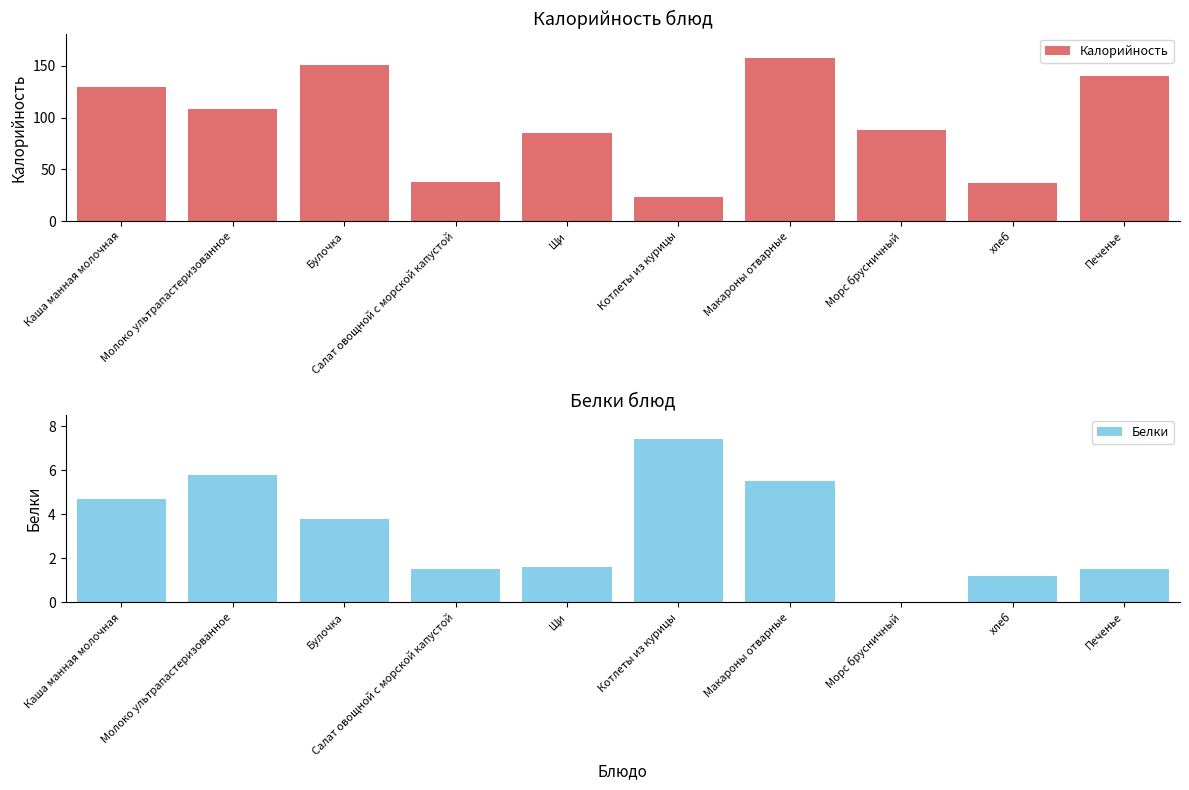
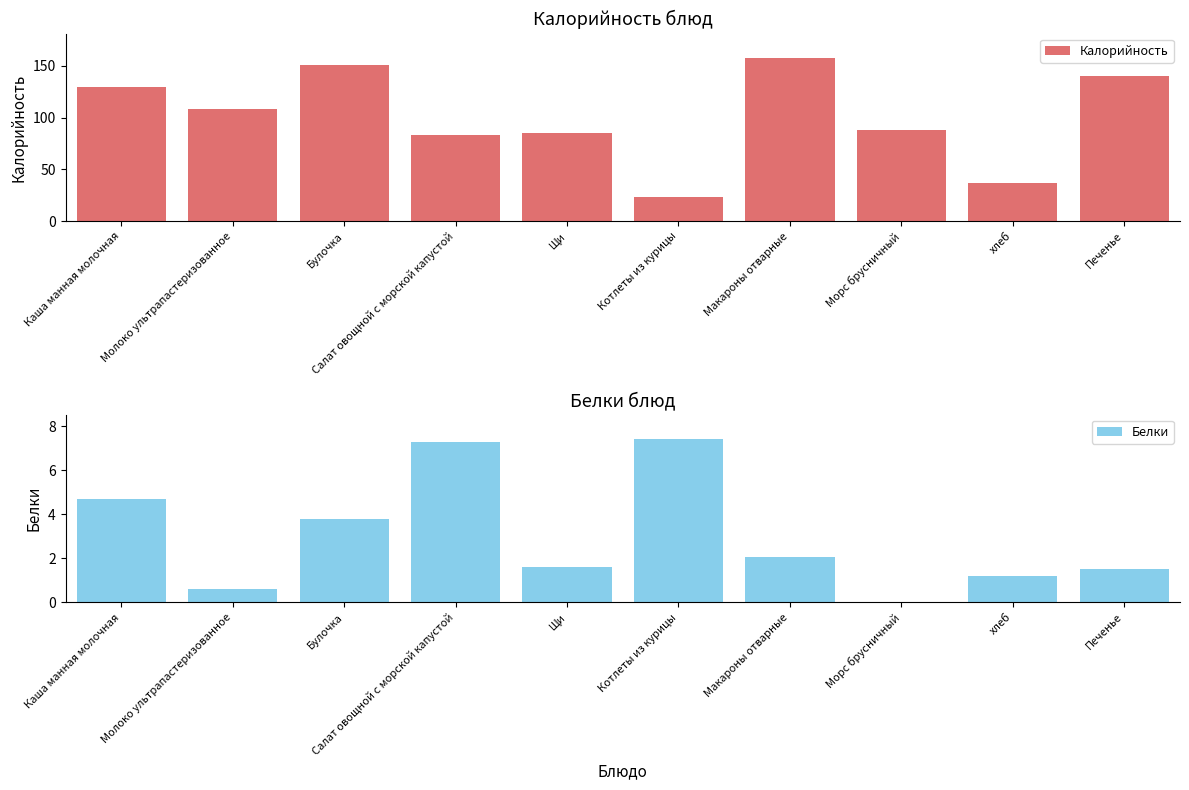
  {
    "Калорийность блюд": {
      "Каша манная молочная": 129,
      "Молоко ультрапастеризованное": 108,
      "Булочка": 151,
-     "Салат овощной с морской капустой": 38,
+     "Салат овощной с морской капустой": 83,
      "Щи": 85,
      "Котлеты из курицы": 24,
      "Макароны отварные": 157,
      "Морс брусничный": 88,
      "хлеб": 37,
      "Печенье": 141
    },
    "Белки блюд": {
      "Каша манная молочная": 4.7,
-     "Молоко ультрапастеризованное": 5.8,
+     "Молоко ультрапастеризованное": 0.6,
      "Булочка": 3.8,
-     "Салат овощной с морской капустой": 1.5,
+     "Салат овощной с морской капустой": 7.3,
      "Щи": 1.6,
      "Котлеты из курицы": 7.4,
-     "Макароны отварные": 5.5,
+     "Макароны отварные": 2.0,
      "Морс брусничный": 0.0,
      "хлеб": 1.2,
      "Печенье": 1.5
    }
  }
